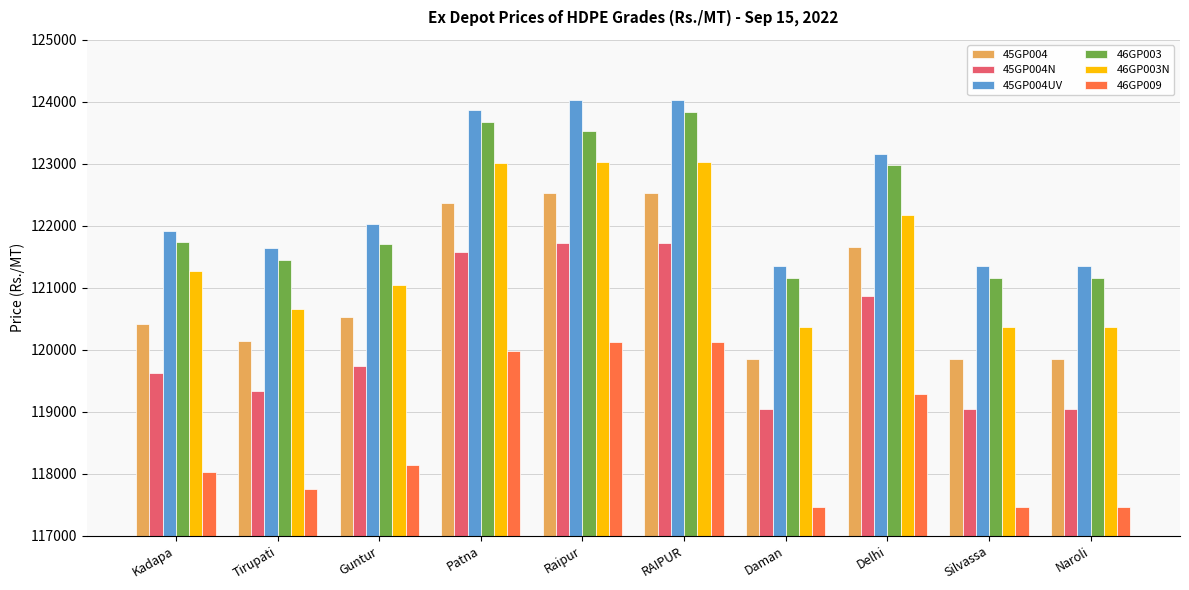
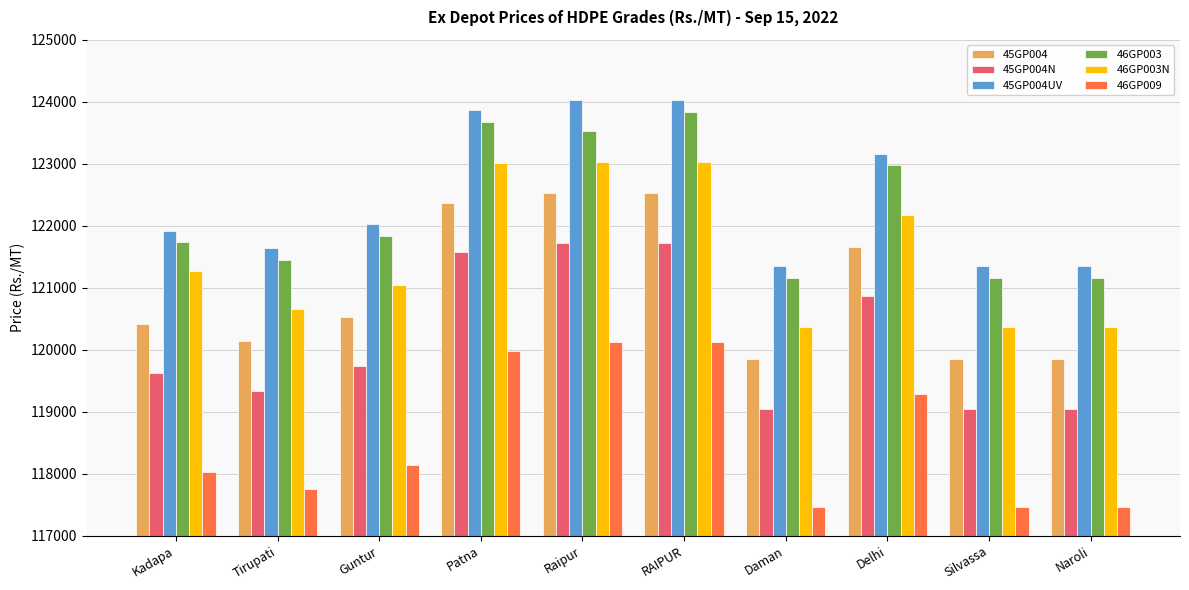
  {
    "45GP004": {
      "Kadapa": 120400,
      "Tirupati": 120100,
      "Guntur": 120500,
      "Patna": 122400,
      "Raipur": 122500,
      "RAIPUR": 122500,
      "Daman": 119900,
      "Delhi": 121700,
      "Silvassa": 119900,
      "Naroli": 119900
    },
    "45GP004UV": {
      "Kadapa": 121900,
      "Tirupati": 121600,
      "Guntur": 122000,
      "Patna": 123900,
      "Raipur": 124000,
      "RAIPUR": 124000,
      "Daman": 121400,
      "Delhi": 123200,
      "Silvassa": 121400,
      "Naroli": 121400
    },
    "46GP003": {
      "Kadapa": 121700,
      "Tirupati": 121500,
-     "Guntur": 121700,
+     "Guntur": 121800,
      "Patna": 123700,
      "Raipur": 123500,
      "RAIPUR": 123800,
      "Daman": 121200,
      "Delhi": 123000,
      "Silvassa": 121200,
      "Naroli": 121200
    },
    "46GP003N": {
      "Kadapa": 121300,
      "Tirupati": 120700,
      "Guntur": 121000,
      "Patna": 123000,
      "Raipur": 123000,
      "RAIPUR": 123000,
      "Daman": 120400,
      "Delhi": 122200,
      "Silvassa": 120400,
      "Naroli": 120400
    }
  }
